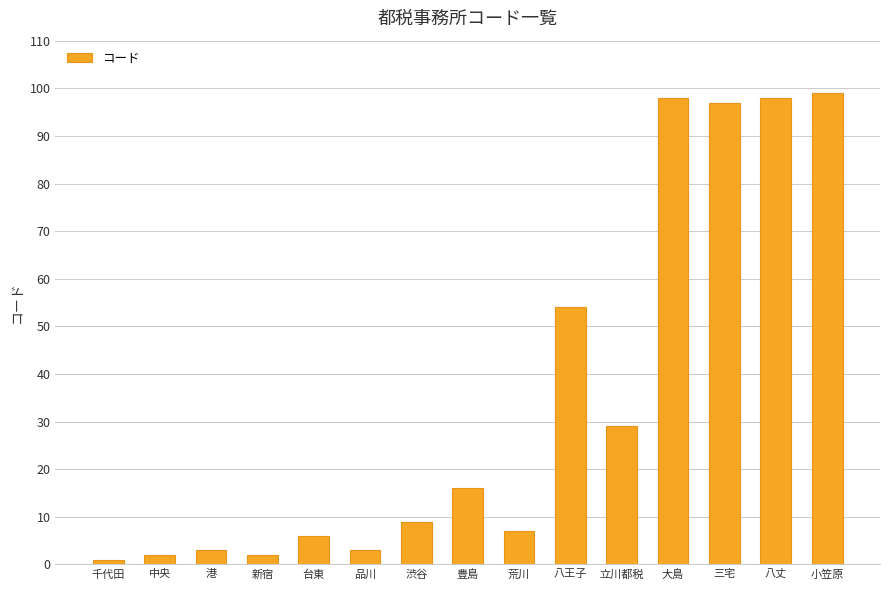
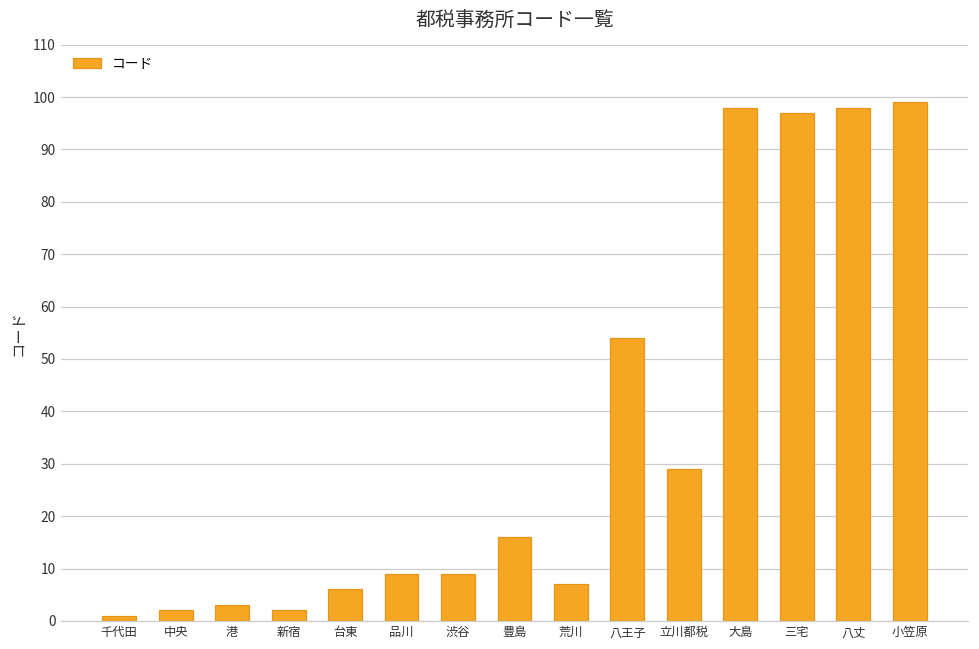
  {
    "千代田": 1,
    "中央": 2,
    "港": 3,
    "新宿": 2,
    "台東": 6,
-   "品川": 3,
+   "品川": 9,
    "渋谷": 9,
    "豊島": 16,
    "荒川": 7,
    "八王子": 54,
    "立川都税": 29,
    "大島": 98,
    "三宅": 97,
    "八丈": 98,
    "小笠原": 99
  }
